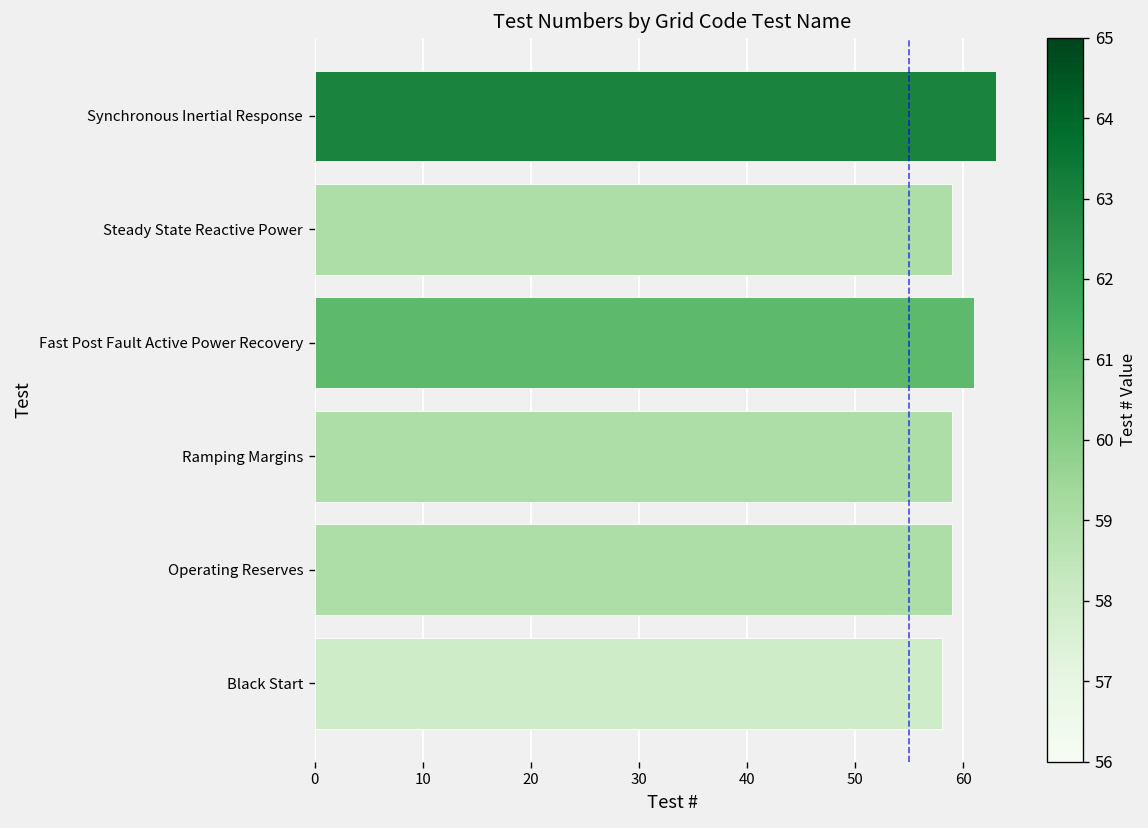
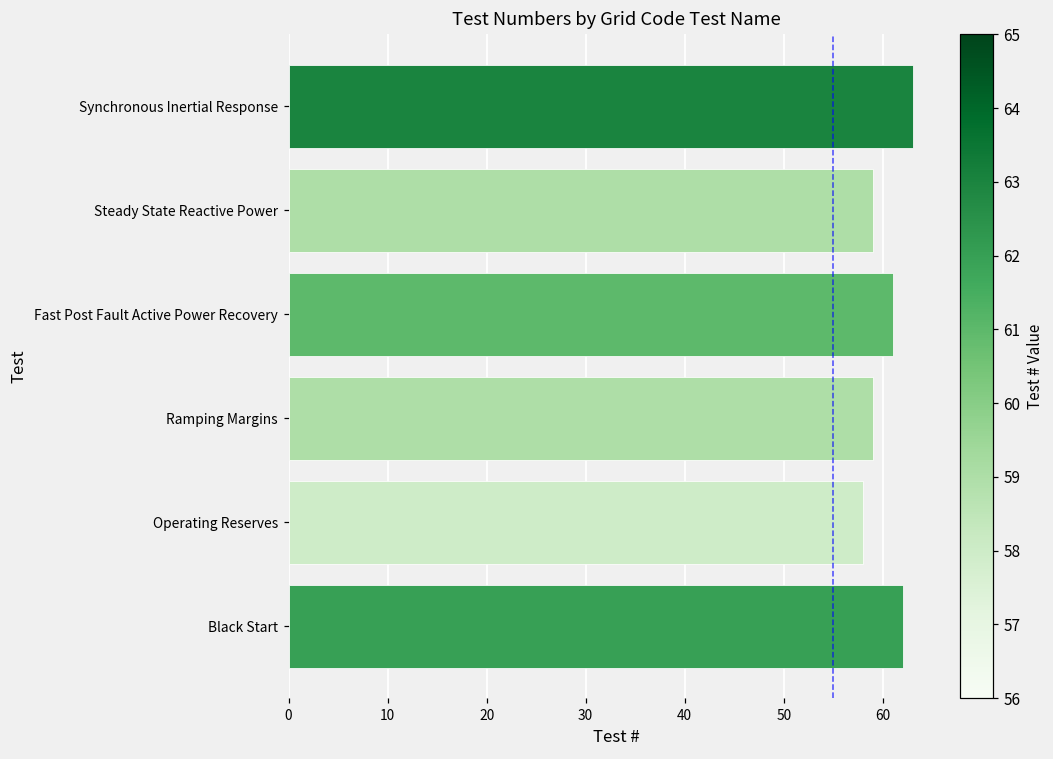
  {
    "Synchronous Inertial Response": 63,
    "Steady State Reactive Power": 59,
    "Fast Post Fault Active Power Recovery": 61,
    "Ramping Margins": 59,
-   "Operating Reserves": 59,
-   "Black Start": 58
+   "Operating Reserves": 58,
+   "Black Start": 62
  }
